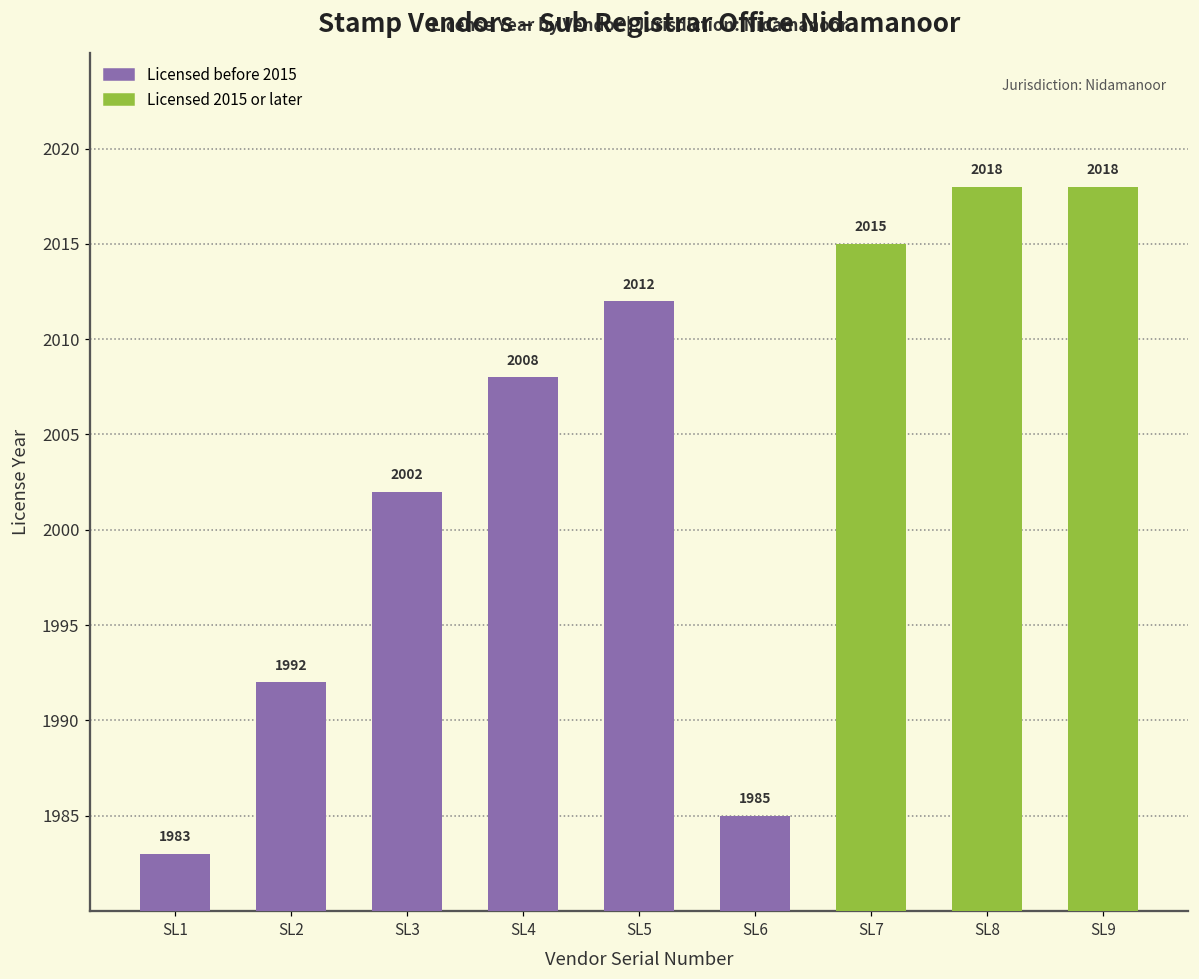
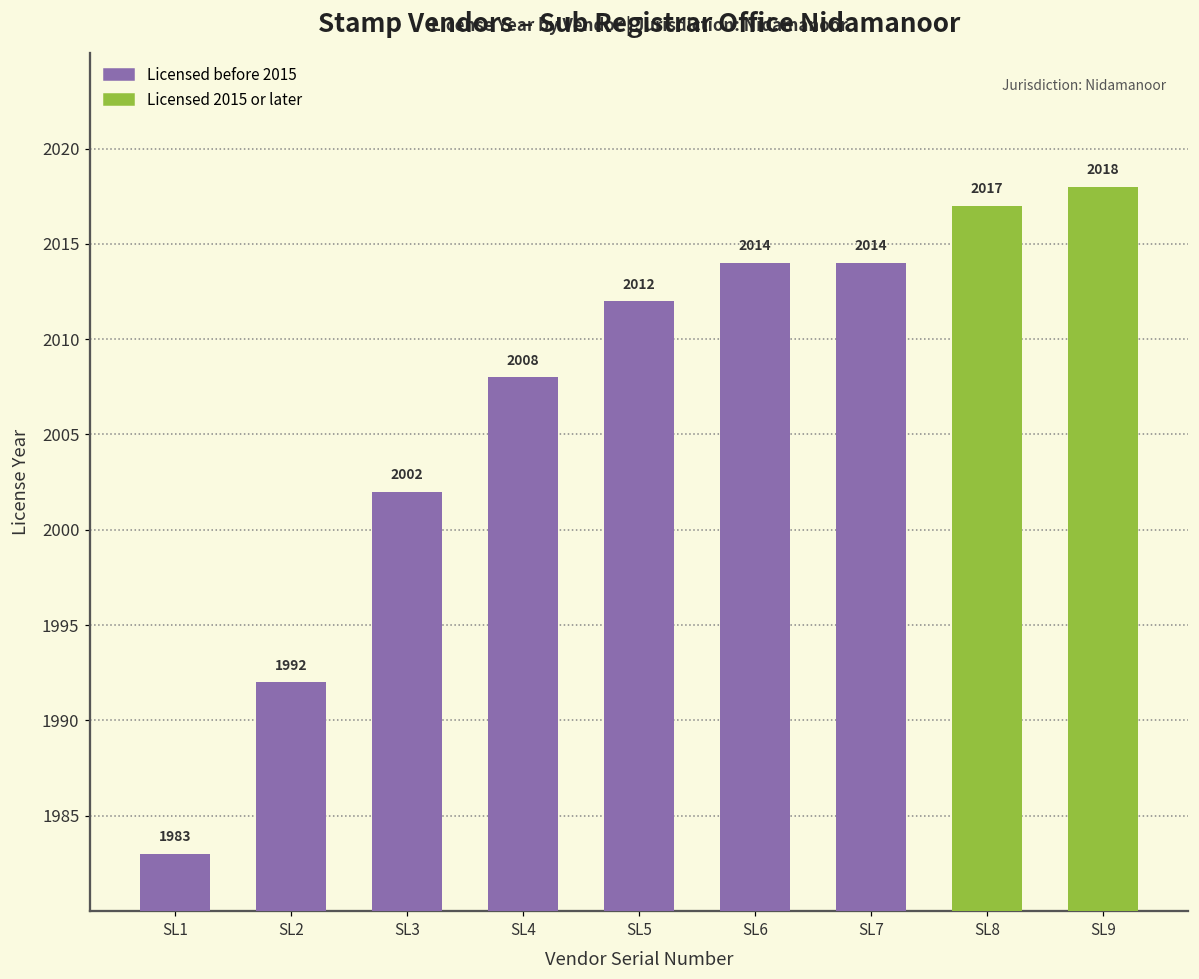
  {
    "SL1": 1983,
    "SL2": 1992,
    "SL3": 2002,
    "SL4": 2008,
    "SL5": 2012,
-   "SL6": 1985,
-   "SL7": 2015,
-   "SL8": 2018,
+   "SL6": 2014,
+   "SL7": 2014,
+   "SL8": 2017,
    "SL9": 2018
  }
